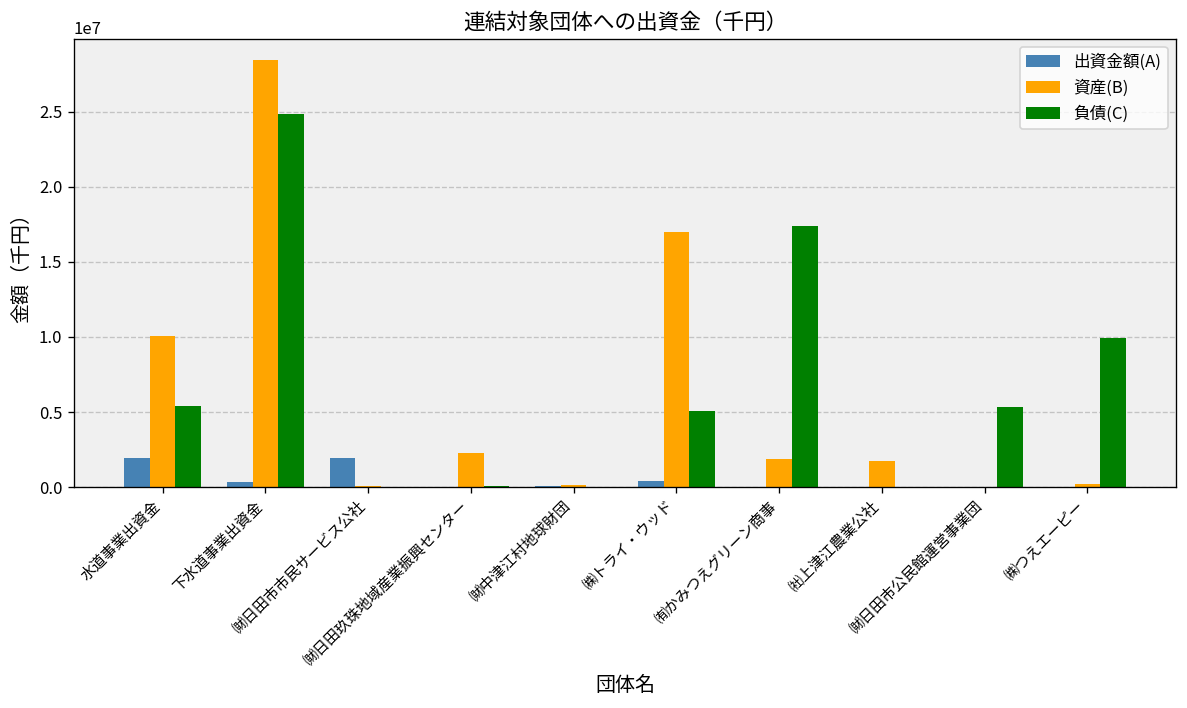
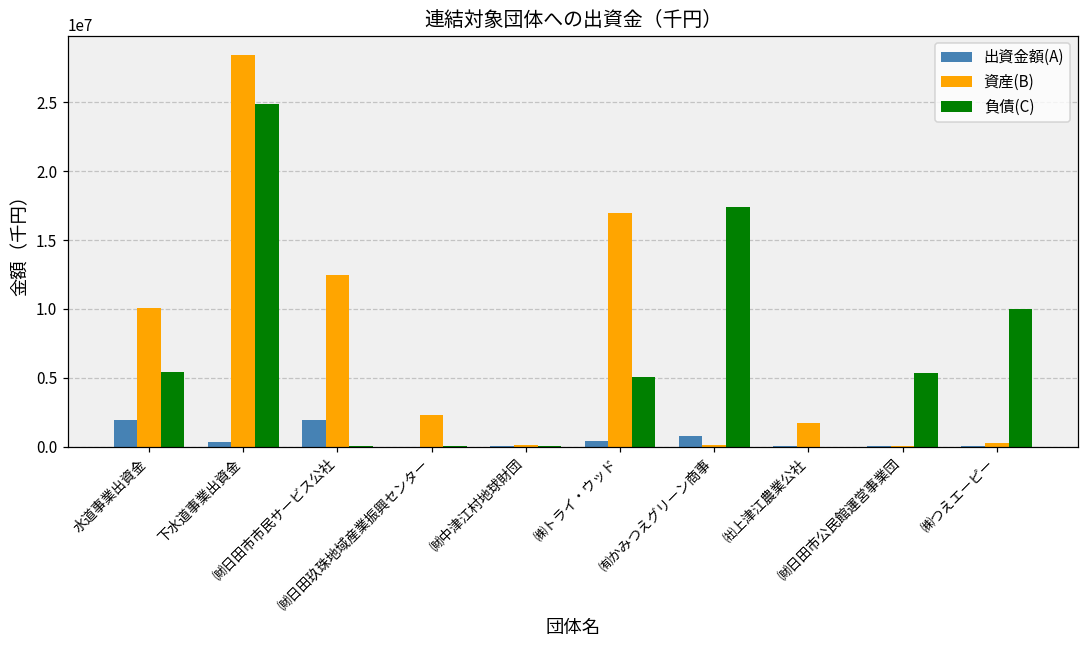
  {
    "出資金額(A)": {
      "水道事業出資金": 1900000,
      "下水道事業出資金": 400000,
      "㈶日田市市民サービス公社": 1900000,
      "㈱トライ・ウッド": 400000,
-     "㈲かみつえグリーン商事": 0
+     "㈲かみつえグリーン商事": 700000
    },
    "資産(B)": {
      "水道事業出資金": 10100000,
      "下水道事業出資金": 28400000,
-     "㈶日田市市民サービス公社": 100000,
+     "㈶日田市市民サービス公社": 12400000,
      "㈶日田玖珠地域産業振興センター": 2300000,
      "㈱トライ・ウッド": 17000000,
-     "㈲かみつえグリーン商事": 1800000,
+     "㈲かみつえグリーン商事": 100000,
      "㈳上津江農業公社": 1700000,
      "㈱つえエーピー": 200000
    },
    "負債(C)": {
      "水道事業出資金": 5400000,
      "下水道事業出資金": 24800000,
      "㈱トライ・ウッド": 5100000,
      "㈲かみつえグリーン商事": 17400000,
      "㈶日田市公民館運営事業団": 5400000,
      "㈱つえエーピー": 10000000
    }
  }
